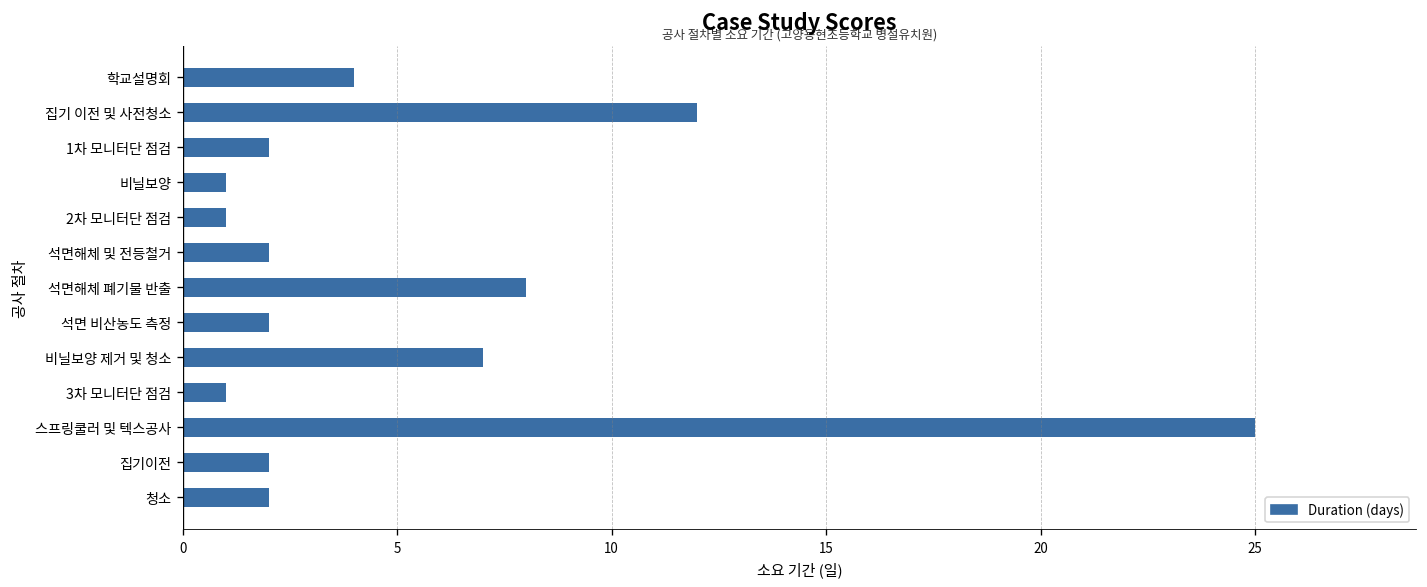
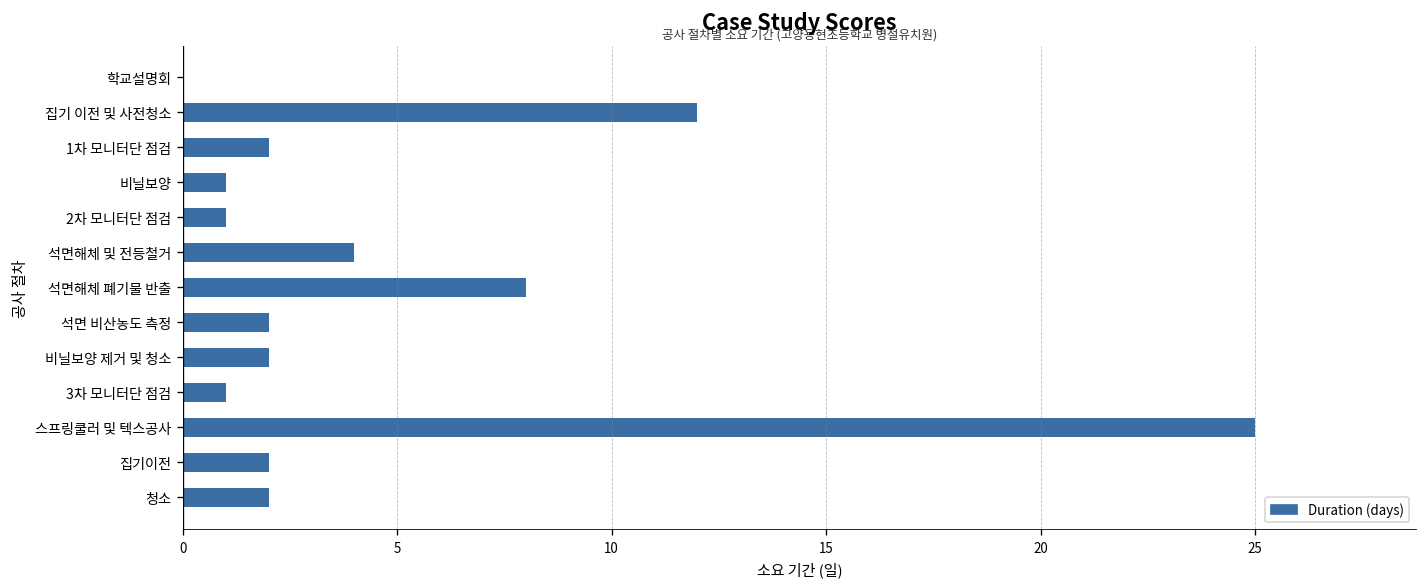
  {
-   "학교설명회": 4,
+   "학교설명회": 0,
    "집기 이전 및 사전청소": 12,
    "1차 모니터단 점검": 2,
    "비닐보양": 1,
    "2차 모니터단 점검": 1,
-   "석면해체 및 전등철거": 2,
+   "석면해체 및 전등철거": 4,
    "석면해체 폐기물 반출": 8,
    "석면 비산농도 측정": 2,
-   "비닐보양 제거 및 청소": 7,
+   "비닐보양 제거 및 청소": 2,
    "3차 모니터단 점검": 1,
    "스프링쿨러 및 텍스공사": 25,
    "집기이전": 2,
    "청소": 2
  }
